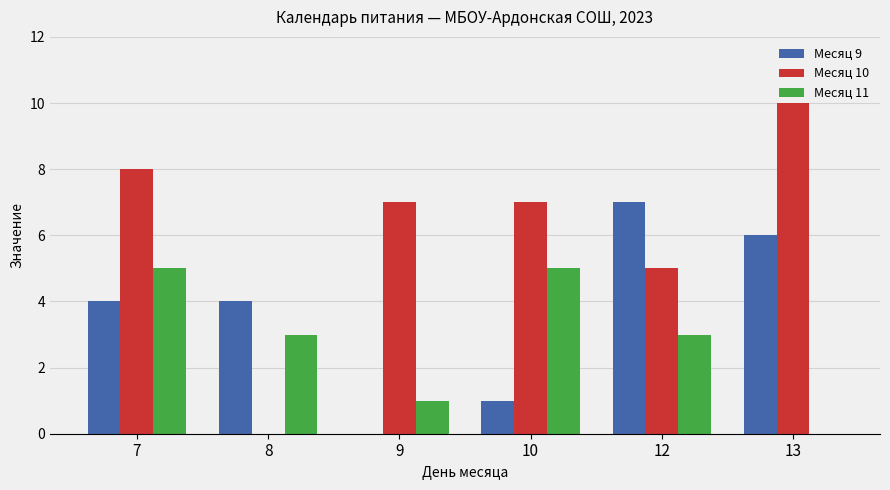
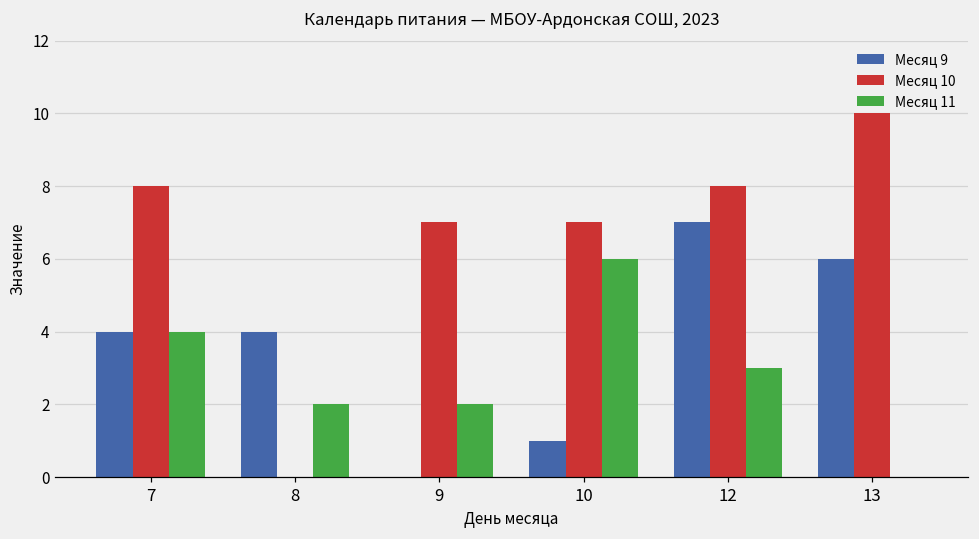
  {
    "Месяц 9": {
      "7": 4,
      "8": 4,
      "9": 0,
      "10": 1,
      "12": 7,
      "13": 6
    },
    "Месяц 10": {
      "7": 8,
      "8": 0,
      "9": 7,
      "10": 7,
-     "12": 5,
+     "12": 8,
      "13": 10
    },
    "Месяц 11": {
-     "7": 5,
-     "8": 3,
-     "9": 1,
-     "10": 5,
+     "7": 4,
+     "8": 2,
+     "9": 2,
+     "10": 6,
      "12": 3,
      "13": 0
    }
  }
